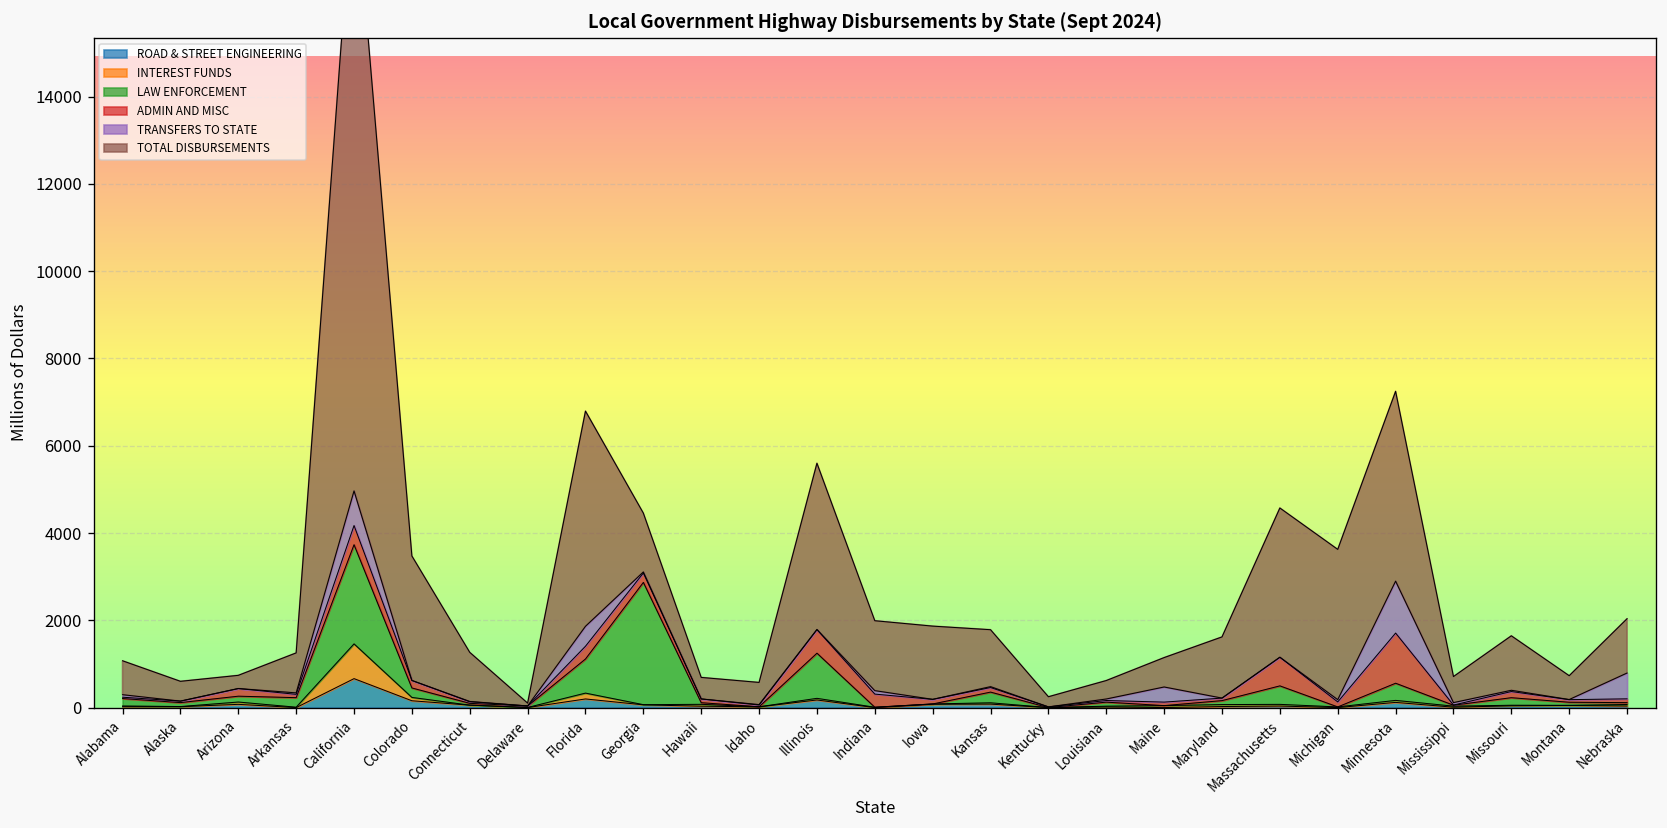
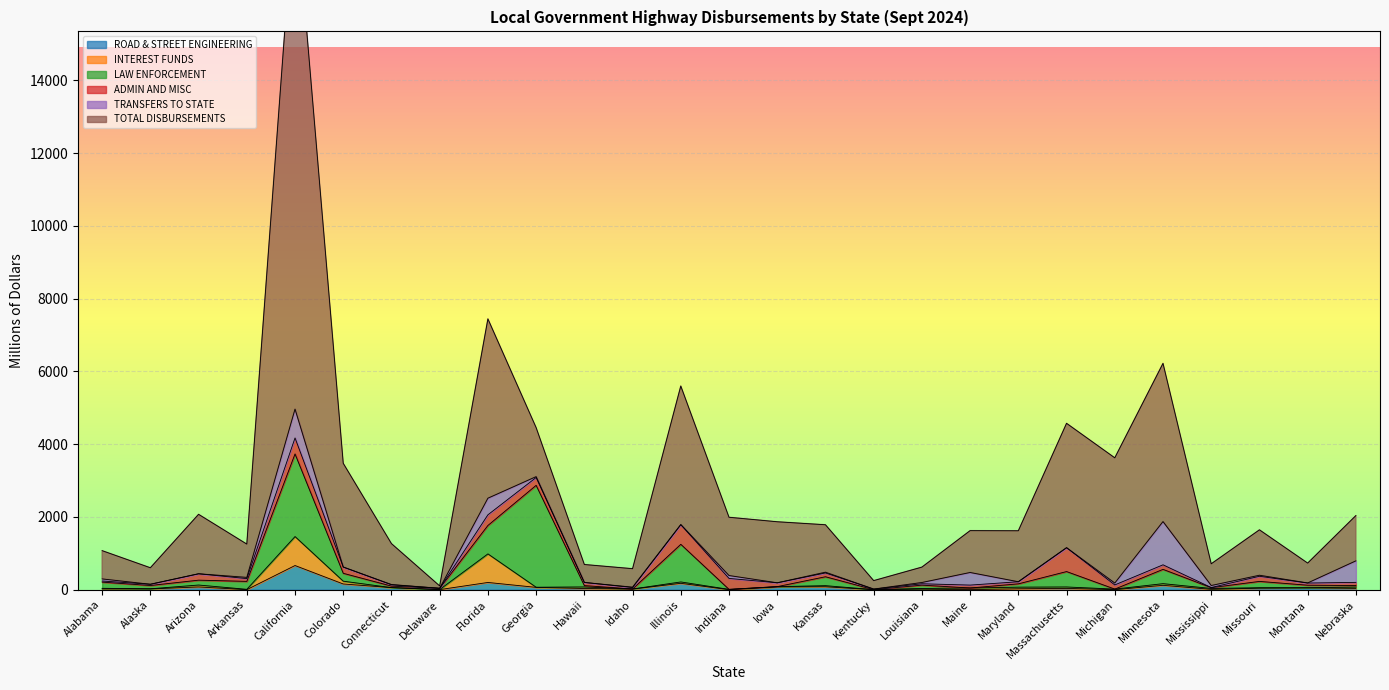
  {
    "ROAD & STREET ENGINEERING": {
      "California": 700,
      "Colorado": 200,
      "Florida": 200
    },
    "INTEREST FUNDS": {
      "California": 800,
      "Colorado": 100,
-     "Florida": 100
+     "Florida": 800
    },
    "LAW ENFORCEMENT": {
      "Arizona": 100,
      "Arkansas": 200,
      "California": 2300,
      "Colorado": 200,
      "Florida": 800,
      "Georgia": 2800,
      "Illinois": 1000,
      "Kansas": 200,
      "Massachusetts": 400,
      "Minnesota": 400,
      "Missouri": 200
    },
    "ADMIN AND MISC": {
      "California": 400,
      "Florida": 300,
      "Indiana": 300,
      "Maine": 100,
-     "Minnesota": 1100,
+     "Minnesota": 100,
      "Nebraska": 100
    },
    "TRANSFERS TO STATE": {
      "California": 800,
      "Florida": 500,
      "Indiana": 100,
      "Maine": 300,
      "Minnesota": 1200,
      "Nebraska": 600
    },
    "TOTAL DISBURSEMENTS": {
      "Alabama": 800,
      "Alaska": 500,
-     "Arizona": 300,
+     "Arizona": 1600,
      "Arkansas": 900,
      "Colorado": 2900,
      "Connecticut": 1100,
      "Florida": 4900,
      "Georgia": 1300,
      "Hawaii": 500,
      "Idaho": 500,
      "Illinois": 3800,
      "Indiana": 1600,
      "Iowa": 1700,
      "Kansas": 1300,
      "Kentucky": 200,
      "Louisiana": 400,
-     "Maine": 700,
+     "Maine": 1200,
      "Maryland": 1400,
      "Massachusetts": 3400,
      "Michigan": 3400,
      "Minnesota": 4300,
      "Mississippi": 600,
      "Missouri": 1200,
      "Montana": 500,
      "Nebraska": 1200
    }
  }
